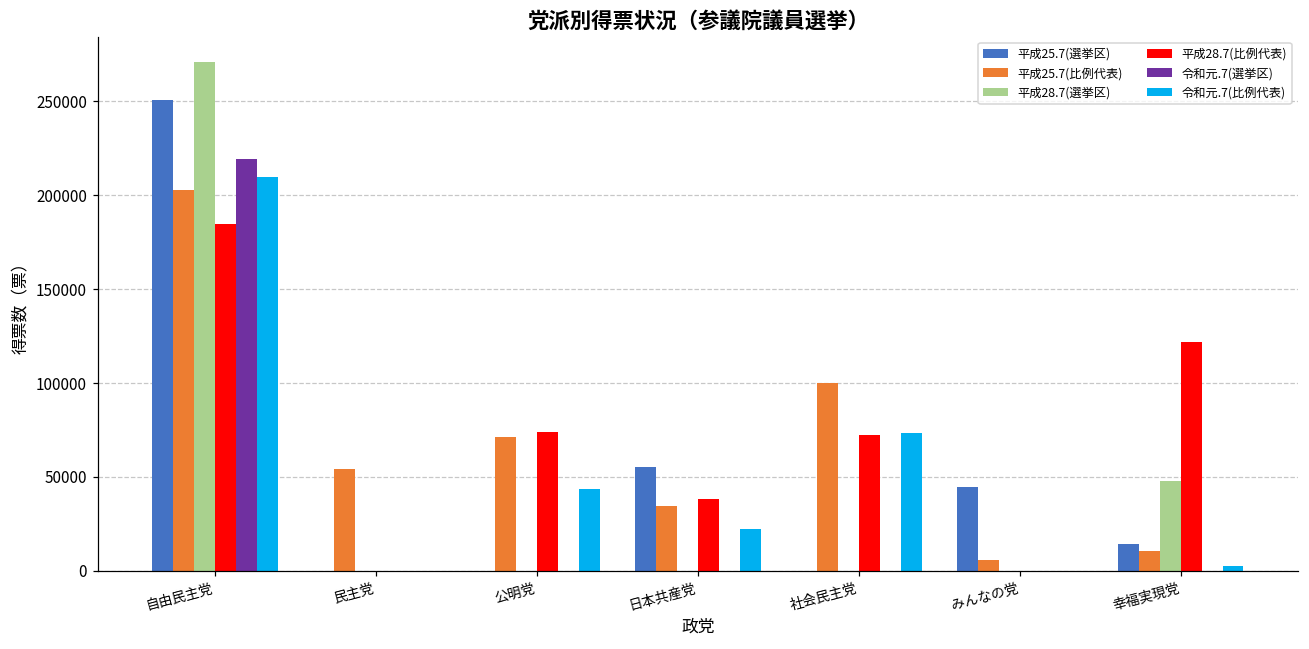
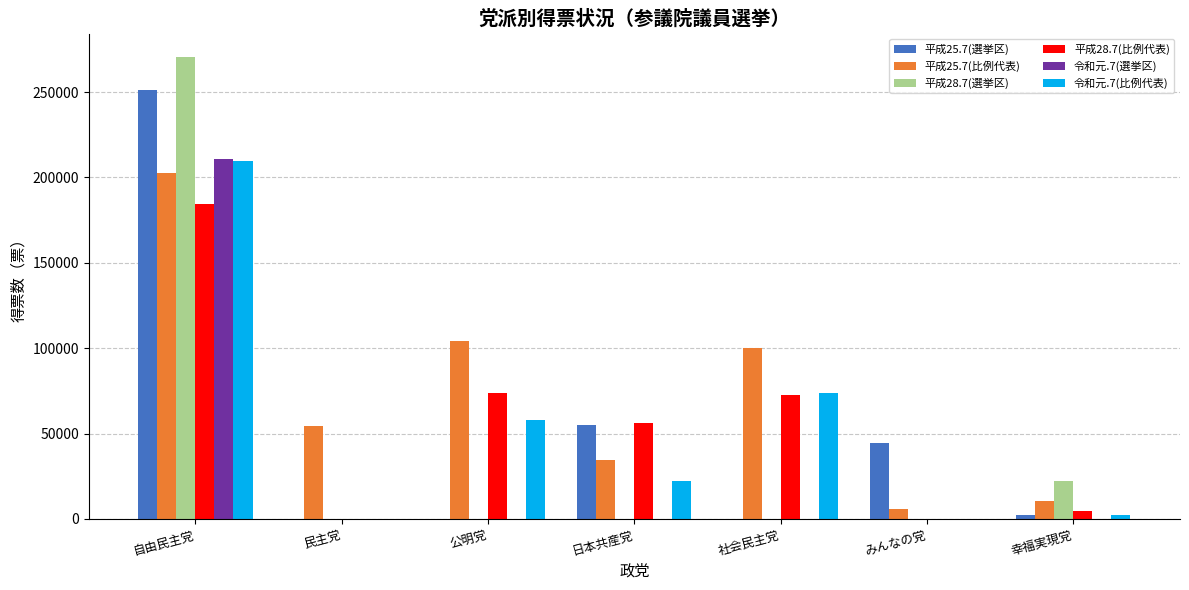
  {
    "平成25.7(選挙区)": {
      "自由民主党": 251000,
      "民主党": 0,
      "公明党": 0,
      "日本共産党": 55000,
      "社会民主党": 0,
      "みんなの党": 45000,
-     "幸福実現党": 14000
+     "幸福実現党": 3000
    },
    "平成25.7(比例代表)": {
      "自由民主党": 203000,
      "民主党": 54000,
-     "公明党": 71000,
+     "公明党": 104000,
      "日本共産党": 35000,
      "社会民主党": 100000,
      "みんなの党": 6000,
      "幸福実現党": 11000
    },
    "平成28.7(選挙区)": {
      "自由民主党": 271000,
      "民主党": 0,
      "公明党": 0,
      "日本共産党": 0,
      "社会民主党": 0,
      "みんなの党": 0,
-     "幸福実現党": 48000
+     "幸福実現党": 22000
    },
    "平成28.7(比例代表)": {
      "自由民主党": 185000,
      "民主党": 0,
      "公明党": 74000,
-     "日本共産党": 38000,
+     "日本共産党": 56000,
      "社会民主党": 73000,
      "みんなの党": 0,
-     "幸福実現党": 122000
+     "幸福実現党": 5000
    },
    "令和元.7(選挙区)": {
-     "自由民主党": 219000,
+     "自由民主党": 211000,
      "民主党": 0,
      "公明党": 0,
      "日本共産党": 0,
      "社会民主党": 0,
      "みんなの党": 0,
      "幸福実現党": 0
    },
    "令和元.7(比例代表)": {
      "自由民主党": 210000,
      "民主党": 0,
-     "公明党": 43000,
+     "公明党": 58000,
      "日本共産党": 22000,
      "社会民主党": 74000,
      "みんなの党": 0,
      "幸福実現党": 2000
    }
  }
